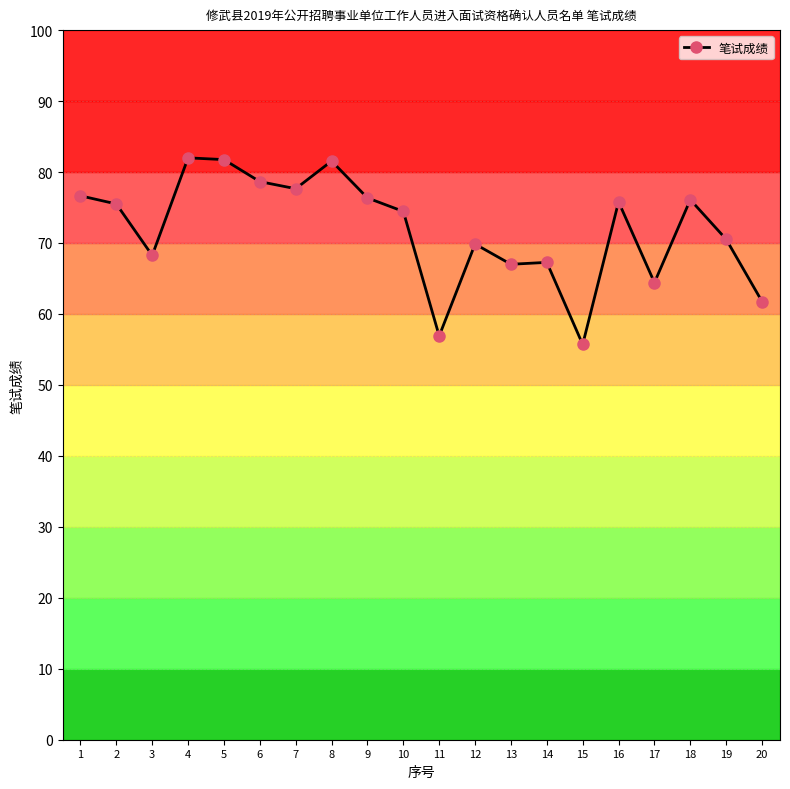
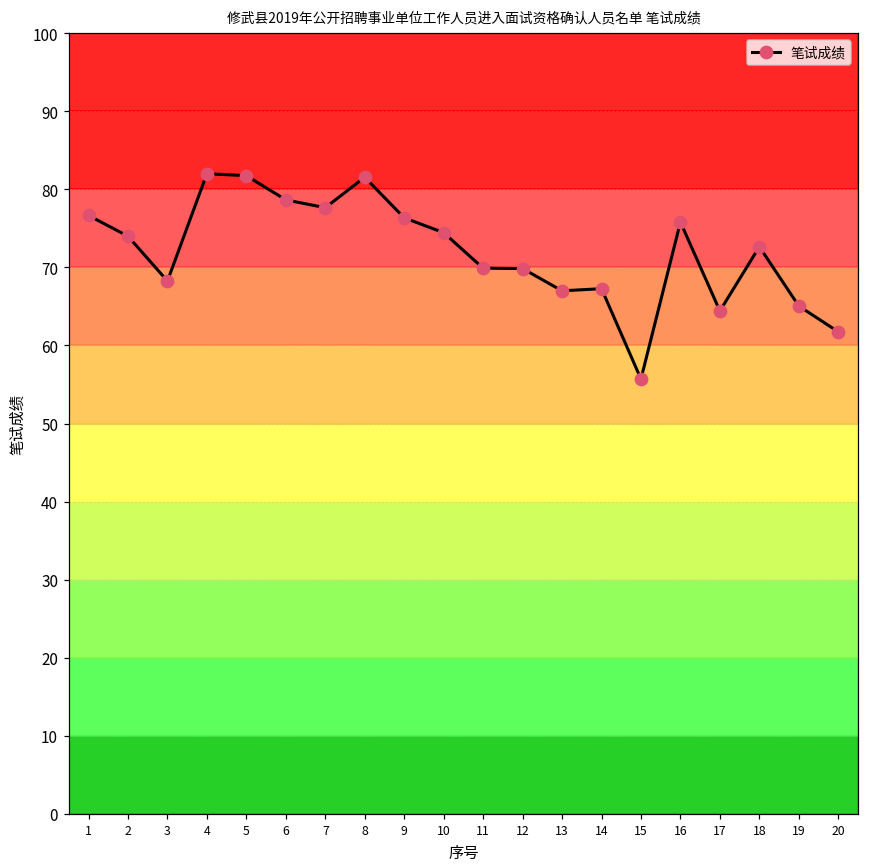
  {
    "1": 77,
-   "2": 76,
+   "2": 74,
    "3": 68,
    "4": 82,
    "5": 82,
    "6": 79,
    "7": 78,
    "8": 82,
    "9": 76,
    "10": 74,
-   "11": 57,
+   "11": 70,
    "12": 70,
    "13": 67,
    "14": 67,
    "15": 56,
    "16": 76,
    "17": 64,
-   "18": 76,
-   "19": 71,
+   "18": 73,
+   "19": 65,
    "20": 62
  }
